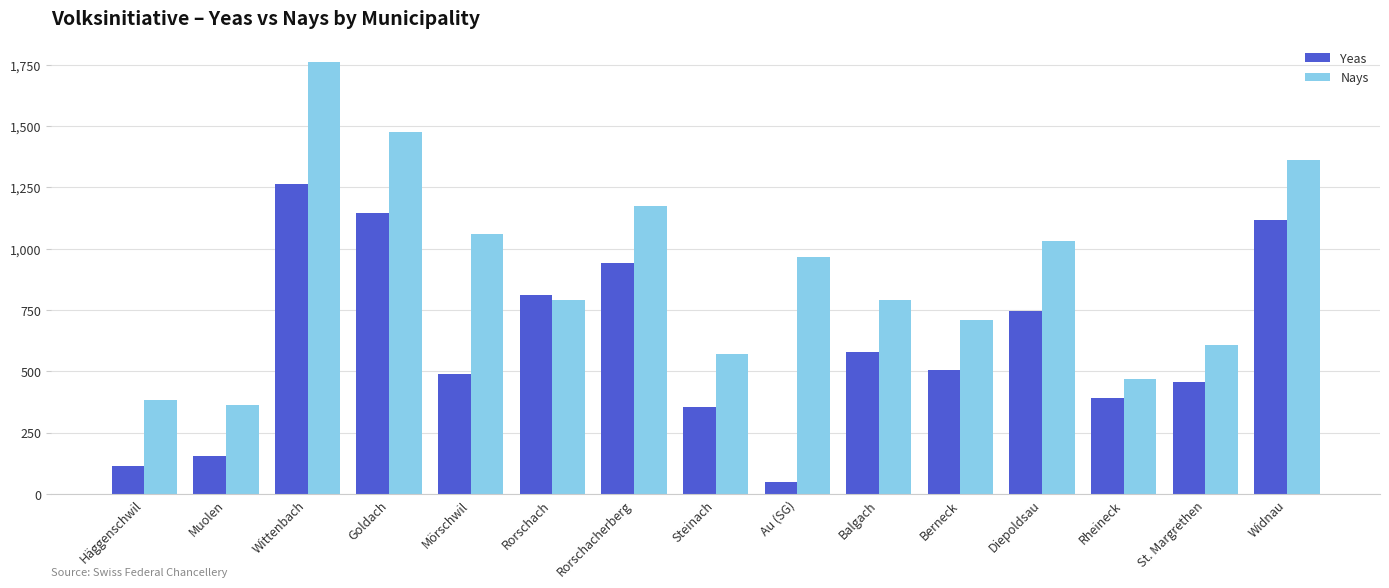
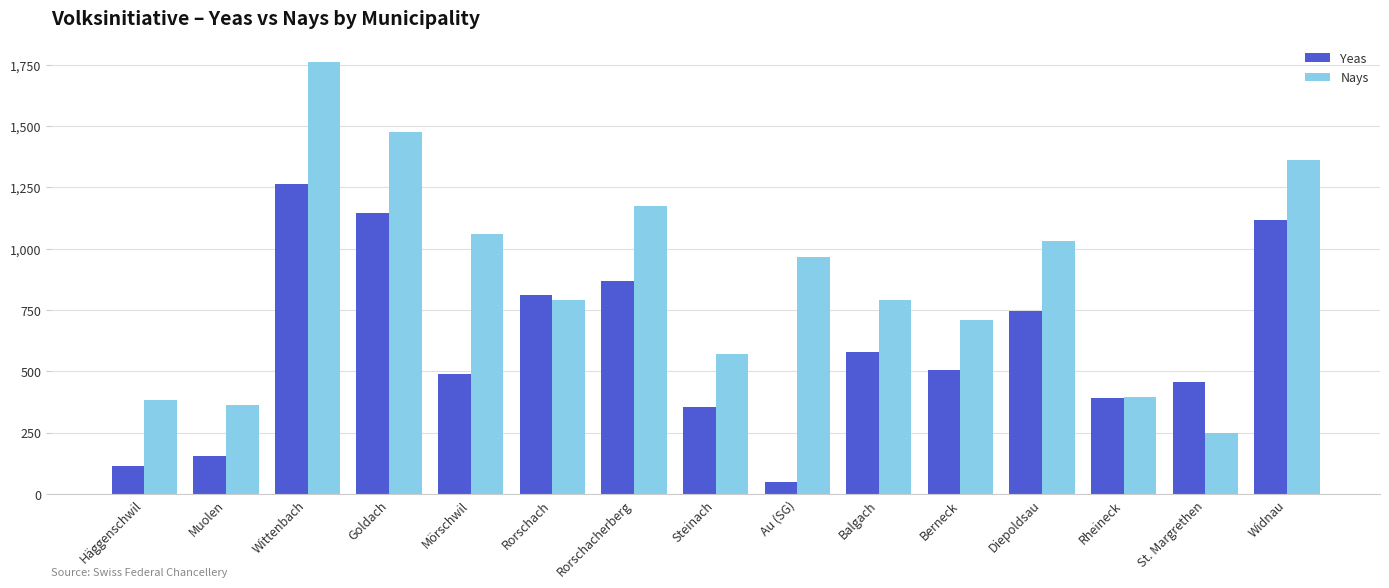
  {
    "Yeas": {
      "Häggenschwil": "110",
      "Muolen": "150",
      "Wittenbach": "1,270",
      "Goldach": "1,150",
      "Mörschwil": "490",
      "Rorschach": "810",
-     "Rorschacherberg": "940",
+     "Rorschacherberg": "870",
      "Steinach": "360",
      "Au (SG)": "50",
      "Balgach": "580",
      "Berneck": "510",
      "Diepoldsau": "750",
      "Rheineck": "390",
      "St. Margrethen": "460",
      "Widnau": "1,120"
    },
    "Nays": {
      "Häggenschwil": "380",
      "Muolen": "360",
      "Wittenbach": "1,760",
      "Goldach": "1,470",
      "Mörschwil": "1,060",
      "Rorschach": "790",
      "Rorschacherberg": "1,170",
      "Steinach": "570",
      "Au (SG)": "960",
      "Balgach": "790",
      "Berneck": "710",
      "Diepoldsau": "1,030",
-     "Rheineck": "470",
-     "St. Margrethen": "610",
+     "Rheineck": "400",
+     "St. Margrethen": "250",
      "Widnau": "1,360"
    }
  }
